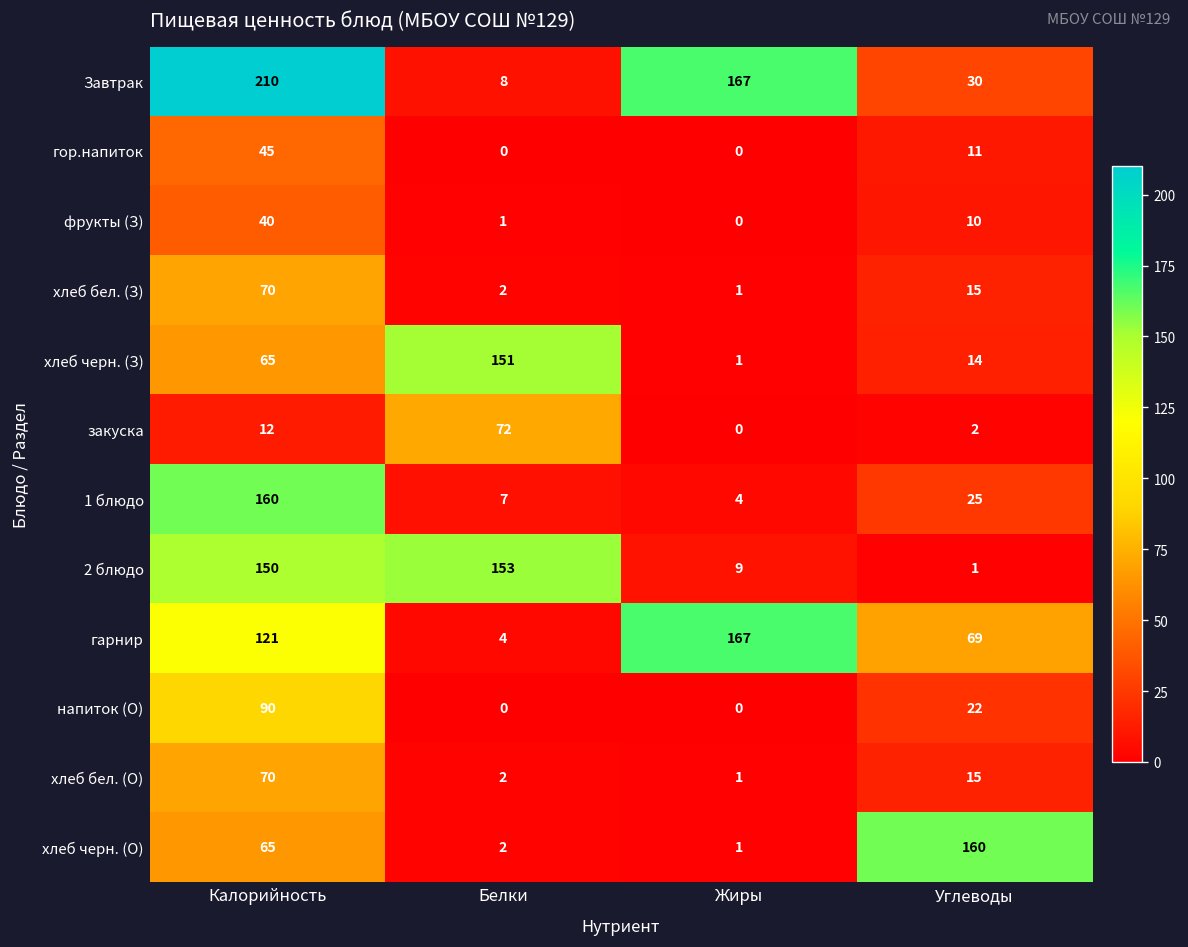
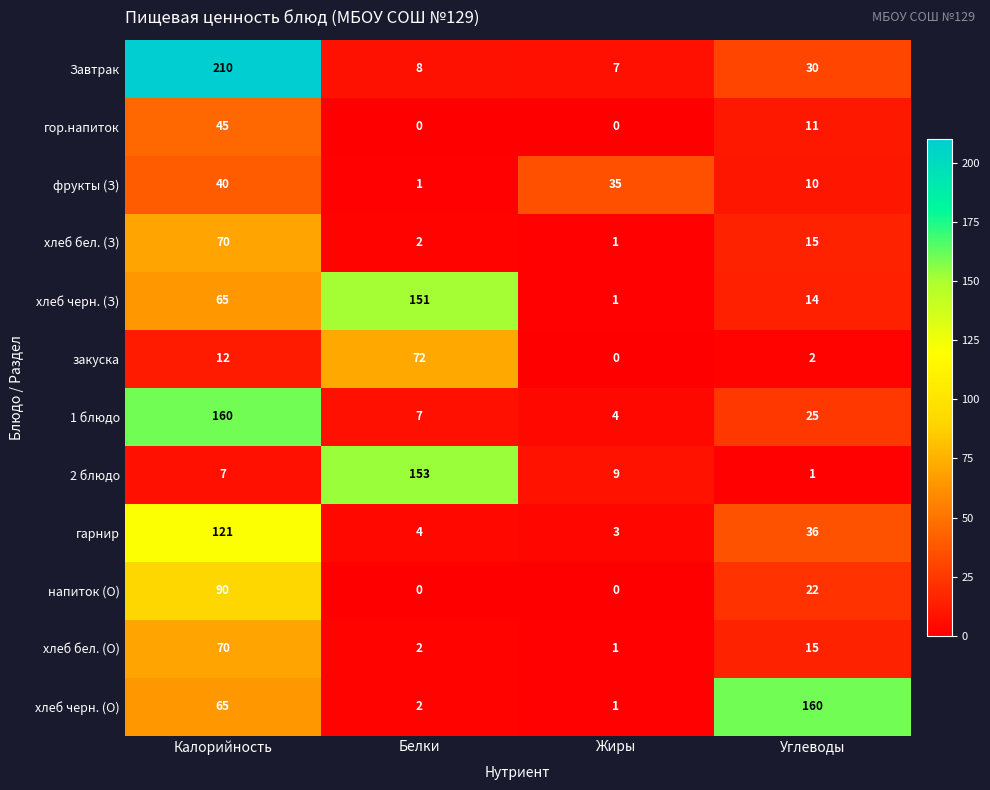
  {
    "Завтрак": {
      "Калорийность": 210,
      "Белки": 8,
-     "Жиры": 167,
+     "Жиры": 7,
      "Углеводы": 30
    },
    "гор.напиток": {
      "Калорийность": 45,
      "Белки": 0,
      "Жиры": 0,
      "Углеводы": 11
    },
    "фрукты (З)": {
      "Калорийность": 40,
      "Белки": 1,
-     "Жиры": 0,
+     "Жиры": 35,
      "Углеводы": 10
    },
    "хлеб бел. (З)": {
      "Калорийность": 70,
      "Белки": 2,
      "Жиры": 1,
      "Углеводы": 15
    },
    "хлеб черн. (З)": {
      "Калорийность": 65,
      "Белки": 151,
      "Жиры": 1,
      "Углеводы": 14
    },
    "закуска": {
      "Калорийность": 12,
      "Белки": 72,
      "Жиры": 0,
      "Углеводы": 2
    },
    "1 блюдо": {
      "Калорийность": 160,
      "Белки": 7,
      "Жиры": 4,
      "Углеводы": 25
    },
    "2 блюдо": {
-     "Калорийность": 150,
+     "Калорийность": 7,
      "Белки": 153,
      "Жиры": 9,
      "Углеводы": 1
    },
    "гарнир": {
      "Калорийность": 121,
      "Белки": 4,
-     "Жиры": 167,
-     "Углеводы": 69
+     "Жиры": 3,
+     "Углеводы": 36
    },
    "напиток (О)": {
      "Калорийность": 90,
      "Белки": 0,
      "Жиры": 0,
      "Углеводы": 22
    },
    "хлеб бел. (О)": {
      "Калорийность": 70,
      "Белки": 2,
      "Жиры": 1,
      "Углеводы": 15
    },
    "хлеб черн. (О)": {
      "Калорийность": 65,
      "Белки": 2,
      "Жиры": 1,
      "Углеводы": 160
    }
  }
